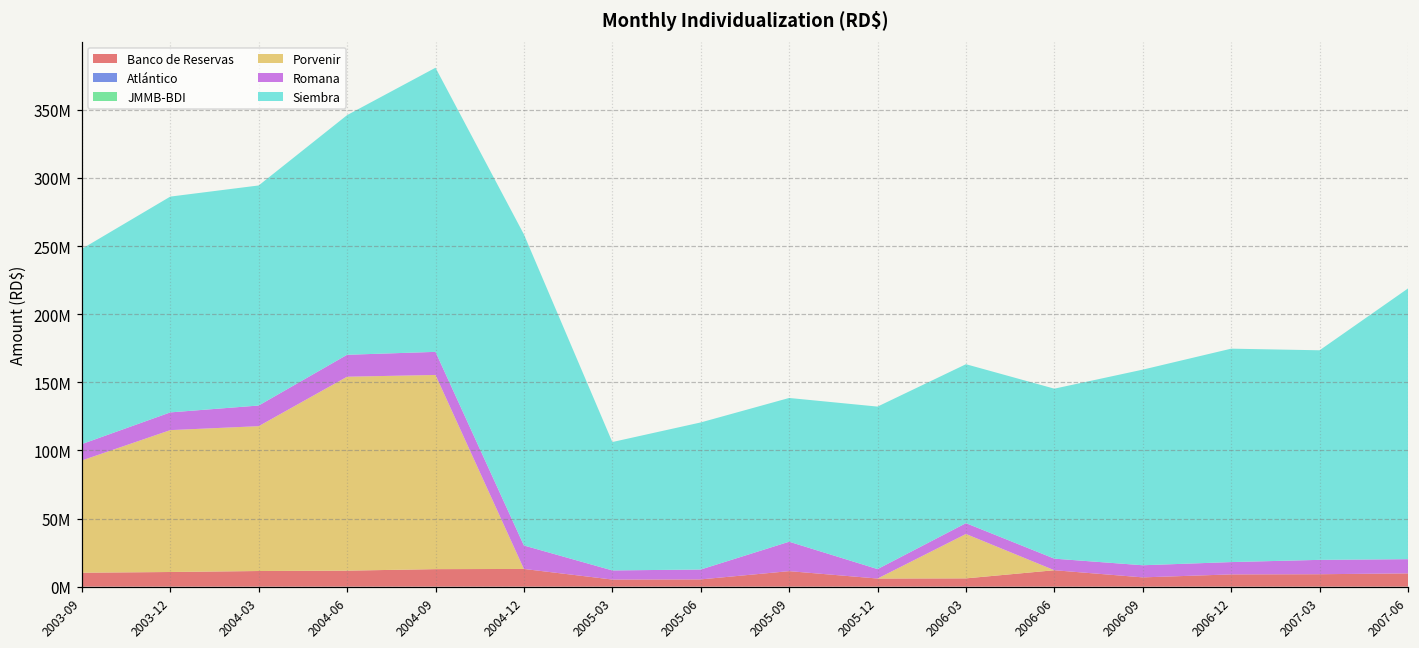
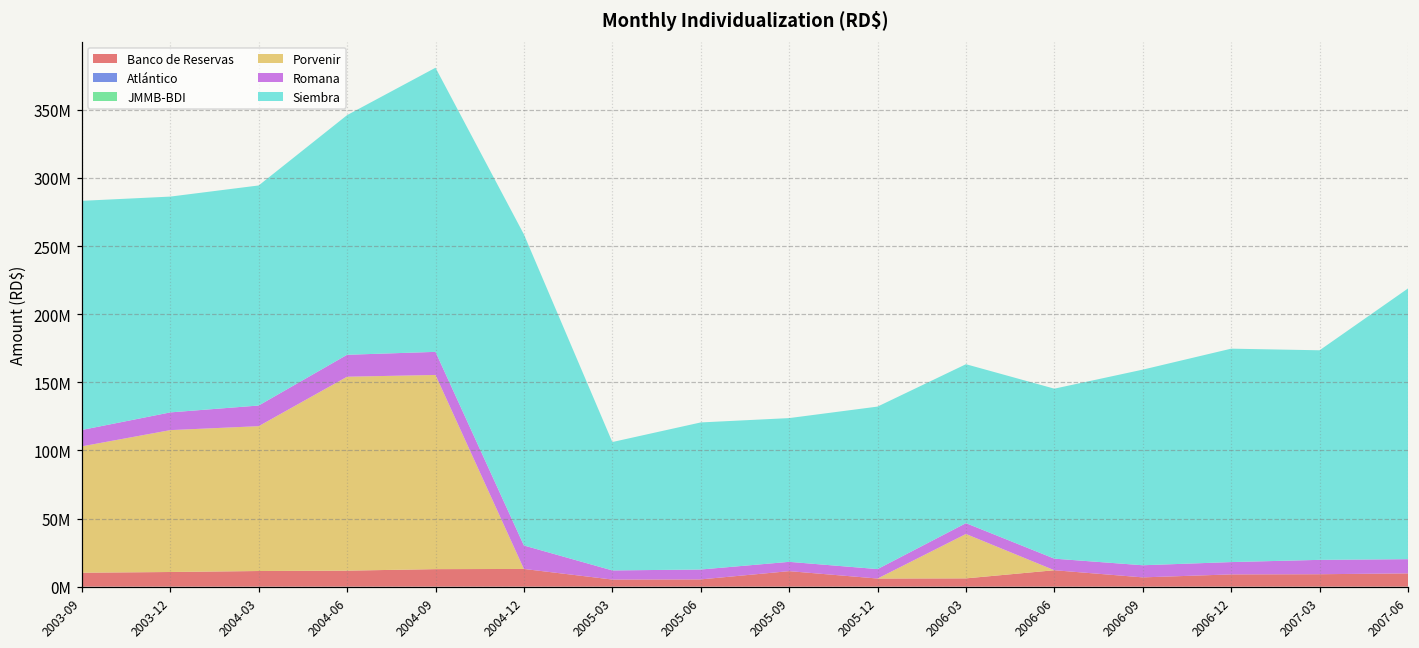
  {
    "JMMB-BDI": {
      "2003-09": 10000000,
      "2003-12": 11000000,
      "2004-03": 11000000,
      "2004-06": 12000000,
      "2004-09": 13000000,
      "2006-03": 6000000
    },
    "Porvenir": {
-     "2003-09": 82000000,
+     "2003-09": 93000000,
      "2003-12": 104000000,
      "2004-03": 106000000,
      "2004-06": 142000000,
      "2004-09": 143000000,
      "2006-03": 33000000
    },
    "Romana": {
      "2003-09": 12000000,
      "2003-12": 13000000,
      "2004-03": 15000000,
      "2004-06": 16000000,
      "2004-09": 17000000,
      "2004-12": 17000000,
      "2005-03": 7000000,
      "2005-06": 7000000,
-     "2005-09": 22000000,
+     "2005-09": 7000000,
      "2005-12": 7000000,
      "2006-03": 8000000,
      "2006-06": 8000000,
      "2006-09": 9000000,
      "2006-12": 9000000,
      "2007-03": 11000000,
      "2007-06": 10000000
    },
    "Siembra": {
-     "2003-09": 143000000,
+     "2003-09": 168000000,
      "2003-12": 158000000,
      "2004-03": 162000000,
      "2004-06": 176000000,
      "2004-09": 209000000,
      "2004-12": 228000000,
      "2005-03": 94000000,
      "2005-06": 108000000,
      "2005-09": 106000000,
      "2005-12": 119000000,
      "2006-03": 117000000,
      "2006-06": 125000000,
      "2006-09": 144000000,
      "2006-12": 157000000,
      "2007-03": 154000000,
      "2007-06": 199000000
    }
  }
